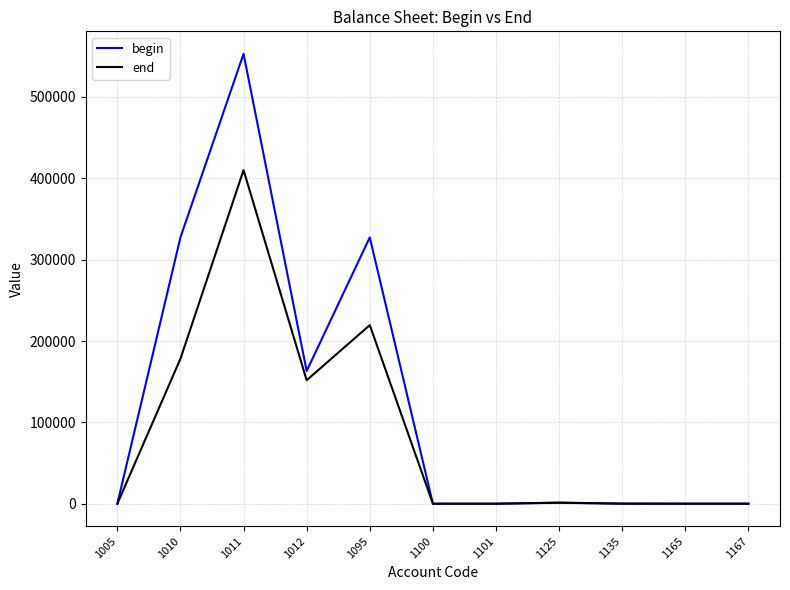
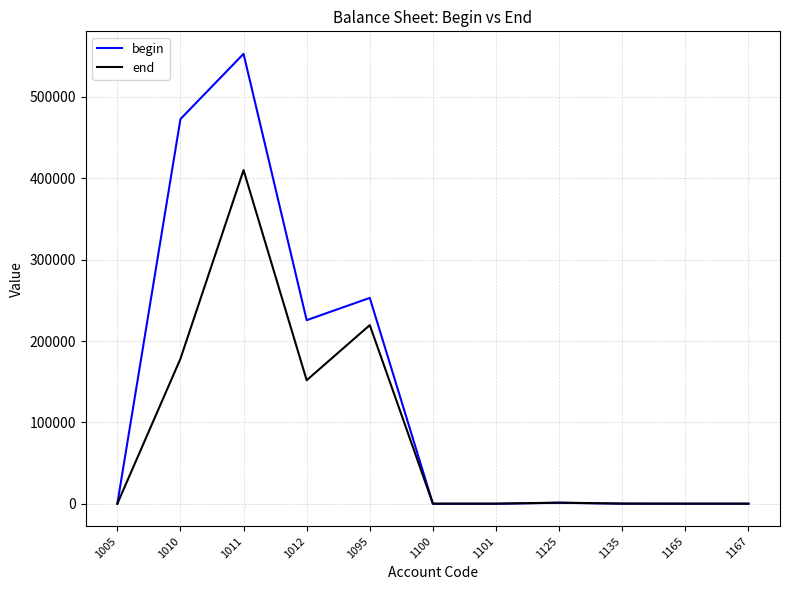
  {
    "begin": {
-     "1010": 330000,
+     "1010": 470000,
      "1011": 550000,
-     "1012": 160000,
-     "1095": 330000
+     "1012": 230000,
+     "1095": 250000
    },
    "end": {
      "1010": 180000,
      "1011": 410000,
      "1012": 150000,
      "1095": 220000
    }
  }
